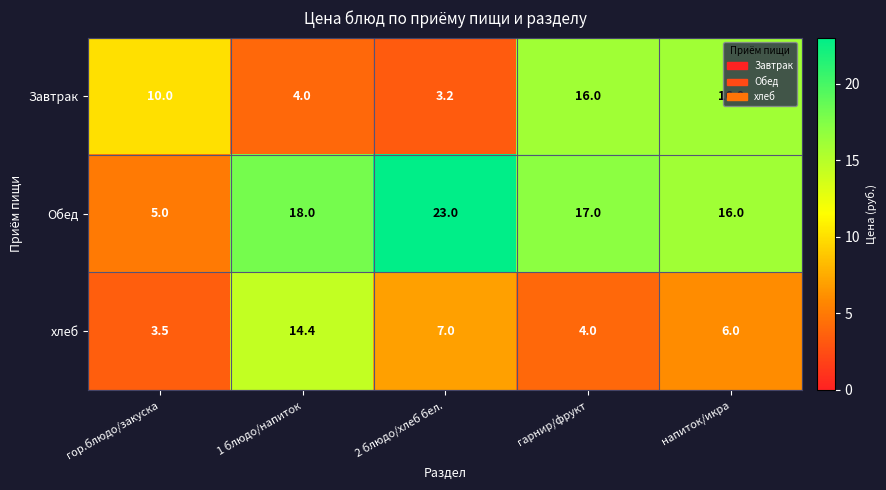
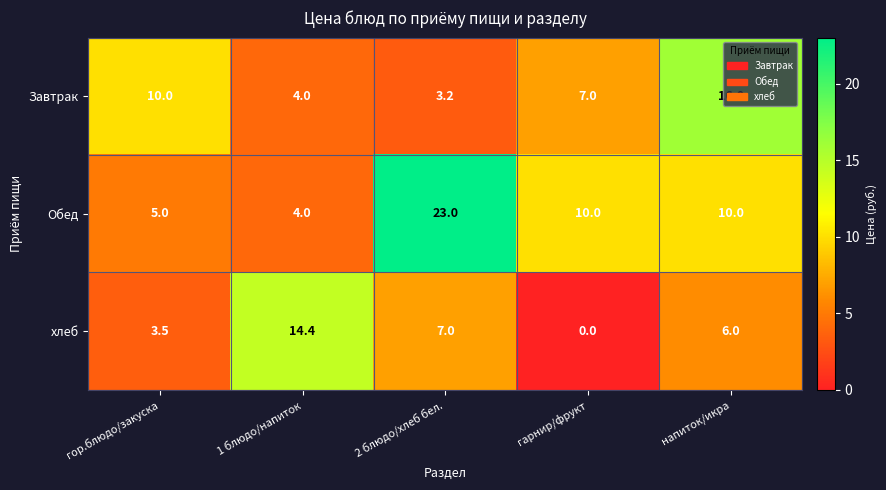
  {
    "Завтрак": {
      "гор.блюдо/закуска": 10.0,
      "1 блюдо/напиток": 4.0,
      "2 блюдо/хлеб бел.": 3.2,
-     "гарнир/фрукт": 16.0
+     "гарнир/фрукт": 7.0
    },
    "Обед": {
      "гор.блюдо/закуска": 5.0,
-     "1 блюдо/напиток": 18.0,
+     "1 блюдо/напиток": 4.0,
      "2 блюдо/хлеб бел.": 23.0,
-     "гарнир/фрукт": 17.0,
-     "напиток/икра": 16.0
+     "гарнир/фрукт": 10.0,
+     "напиток/икра": 10.0
    },
    "хлеб": {
      "гор.блюдо/закуска": 3.5,
      "1 блюдо/напиток": 14.4,
      "2 блюдо/хлеб бел.": 7.0,
-     "гарнир/фрукт": 4.0,
+     "гарнир/фрукт": 0.0,
      "напиток/икра": 6.0
    }
  }
